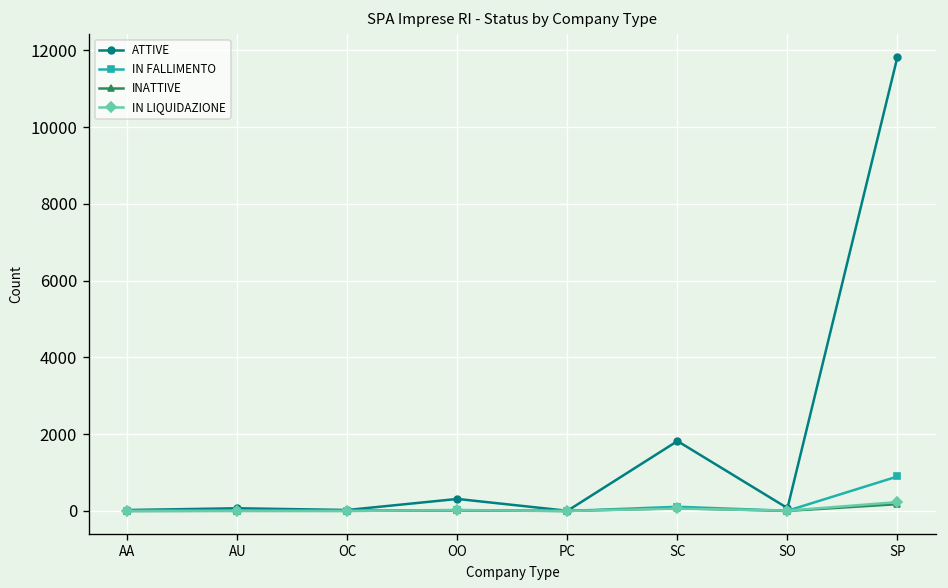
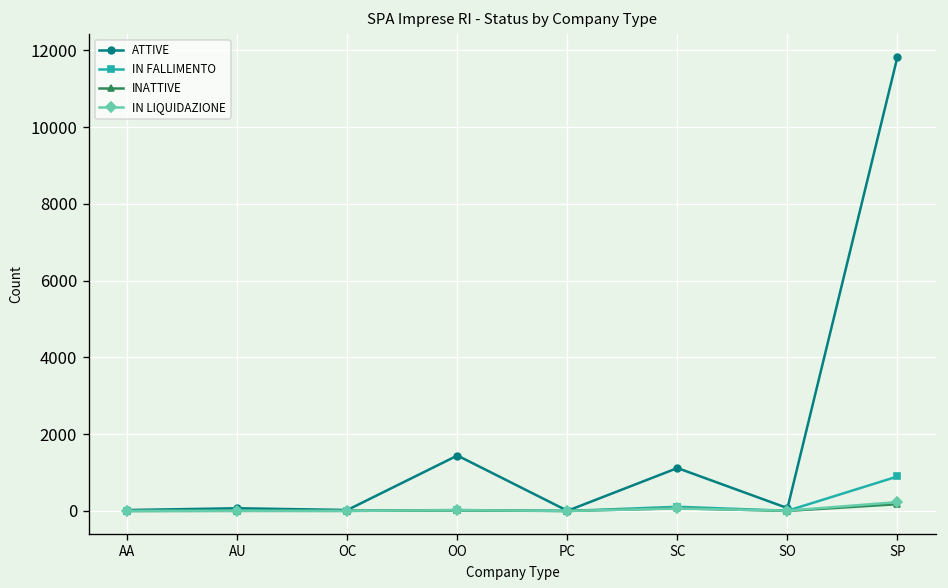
  {
    "ATTIVE": {
-     "OO": 300,
-     "SC": 1800,
+     "OO": 1400,
+     "SC": 1100,
      "SP": 11800
    },
    "IN FALLIMENTO": {
      "SP": 900
    }
  }
